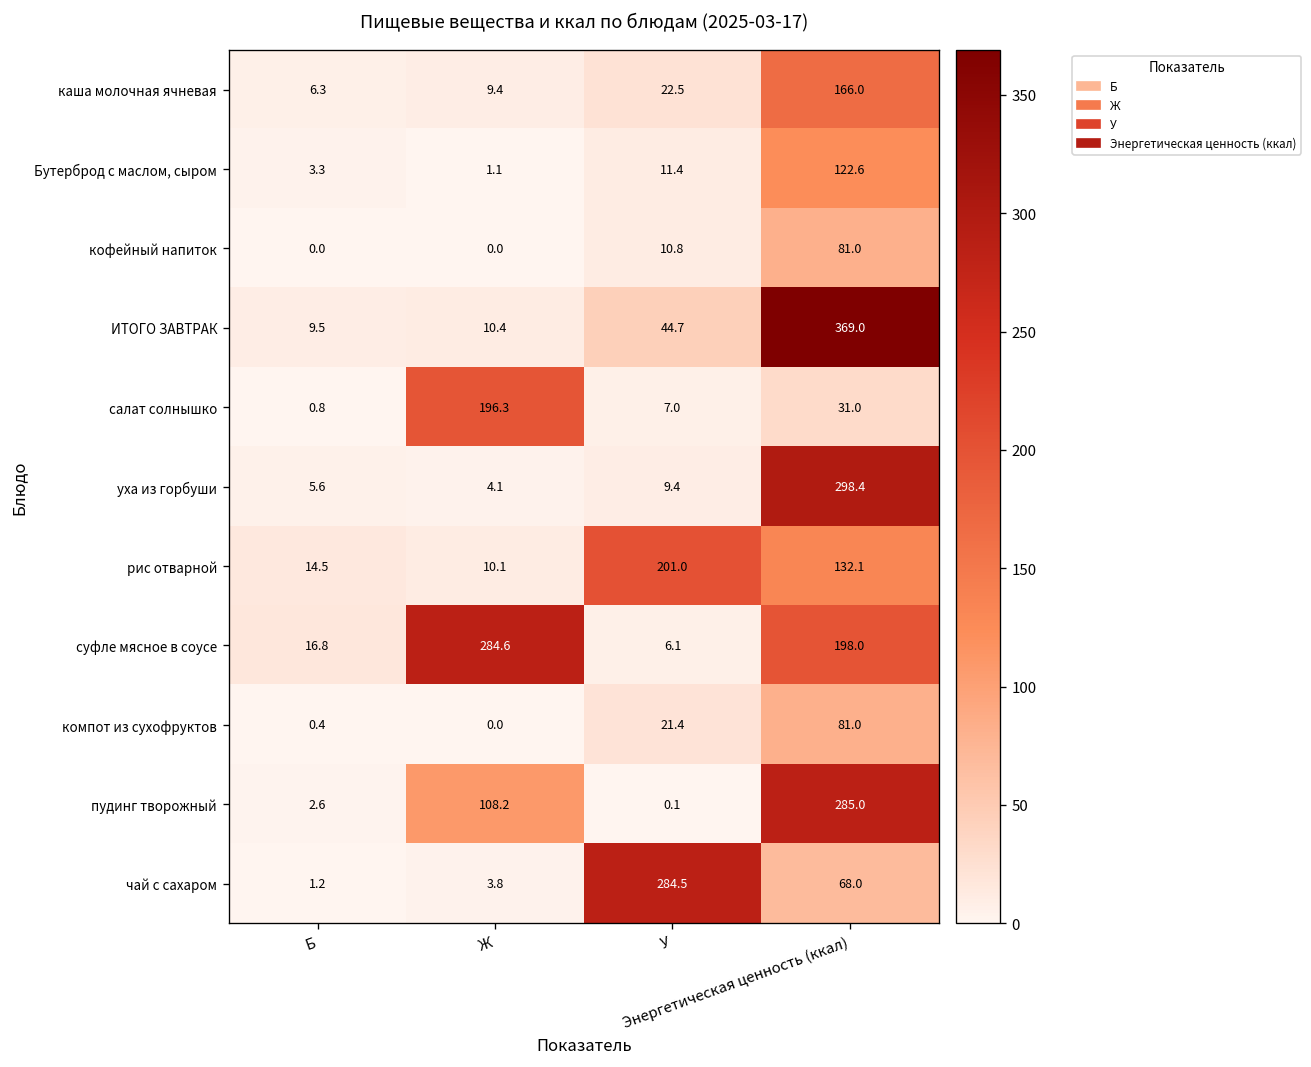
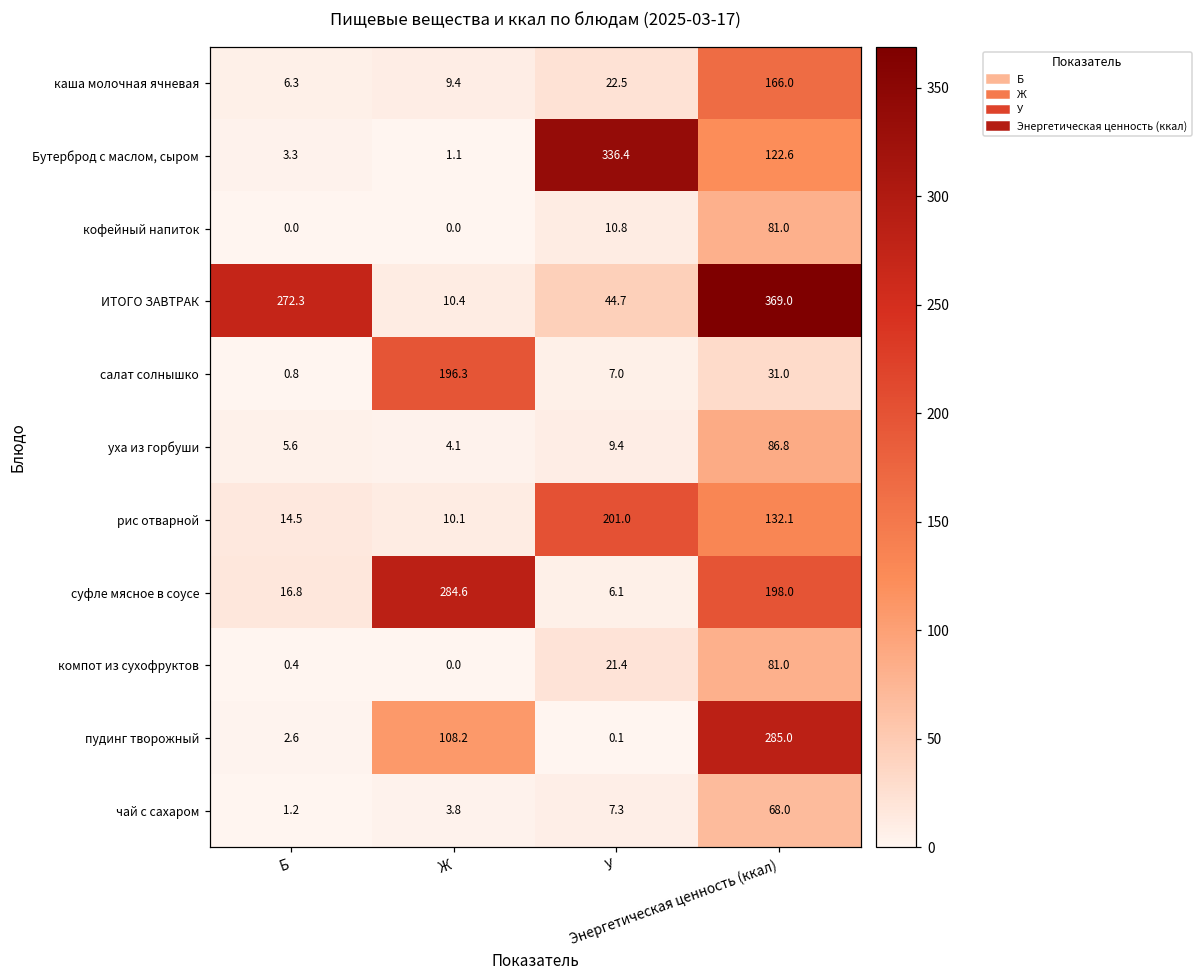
  {
    "каша молочная ячневая": {
      "Б": 6.3,
      "Ж": 9.4,
      "У": 22.5,
      "Энергетическая ценность (ккал)": 166.0
    },
    "Бутерброд с маслом, сыром": {
      "Б": 3.3,
      "Ж": 1.1,
-     "У": 11.4,
+     "У": 336.4,
      "Энергетическая ценность (ккал)": 122.6
    },
    "кофейный напиток": {
      "Б": 0.0,
      "Ж": 0.0,
      "У": 10.8,
      "Энергетическая ценность (ккал)": 81.0
    },
    "ИТОГО ЗАВТРАК": {
-     "Б": 9.5,
+     "Б": 272.3,
      "Ж": 10.4,
      "У": 44.7,
      "Энергетическая ценность (ккал)": 369.0
    },
    "салат солнышко": {
      "Б": 0.8,
      "Ж": 196.3,
      "У": 7.0,
      "Энергетическая ценность (ккал)": 31.0
    },
    "уха из горбуши": {
      "Б": 5.6,
      "Ж": 4.1,
      "У": 9.4,
-     "Энергетическая ценность (ккал)": 298.4
+     "Энергетическая ценность (ккал)": 86.8
    },
    "рис отварной": {
      "Б": 14.5,
      "Ж": 10.1,
      "У": 201.0,
      "Энергетическая ценность (ккал)": 132.1
    },
    "суфле мясное в соусе": {
      "Б": 16.8,
      "Ж": 284.6,
      "У": 6.1,
      "Энергетическая ценность (ккал)": 198.0
    },
    "компот из сухофруктов": {
      "Б": 0.4,
      "Ж": 0.0,
      "У": 21.4,
      "Энергетическая ценность (ккал)": 81.0
    },
    "пудинг творожный": {
      "Б": 2.6,
      "Ж": 108.2,
      "У": 0.1,
      "Энергетическая ценность (ккал)": 285.0
    },
    "чай с сахаром": {
      "Б": 1.2,
      "Ж": 3.8,
-     "У": 284.5,
+     "У": 7.3,
      "Энергетическая ценность (ккал)": 68.0
    }
  }
